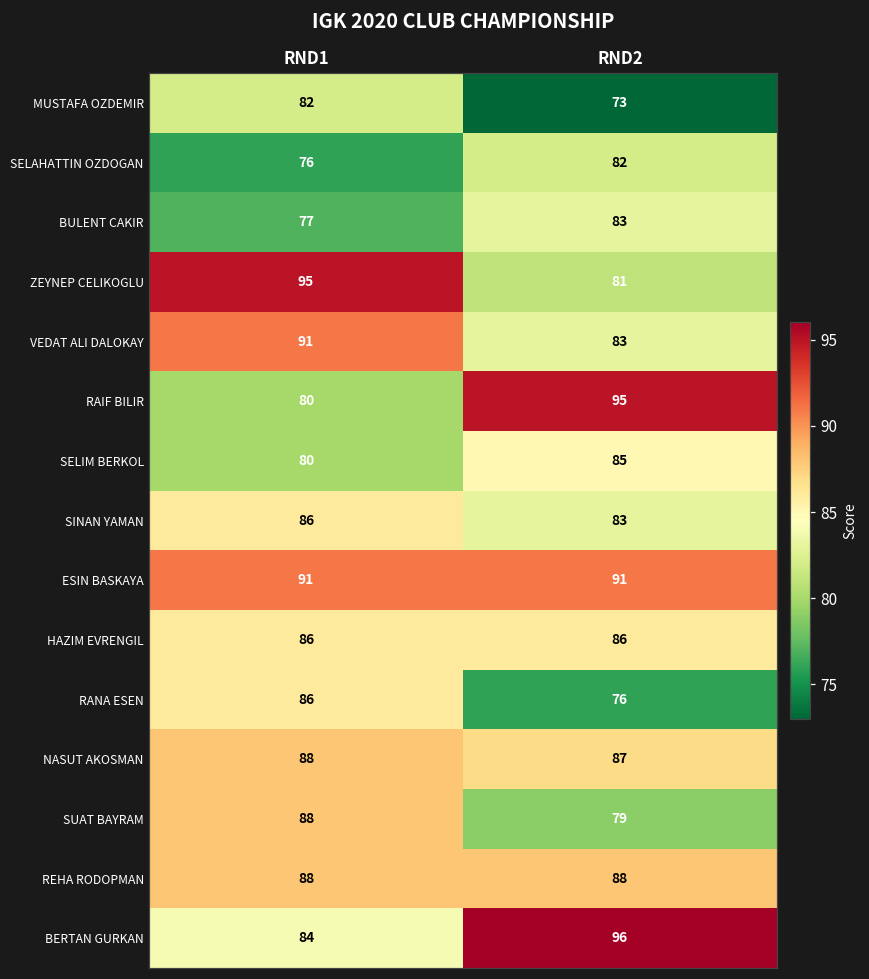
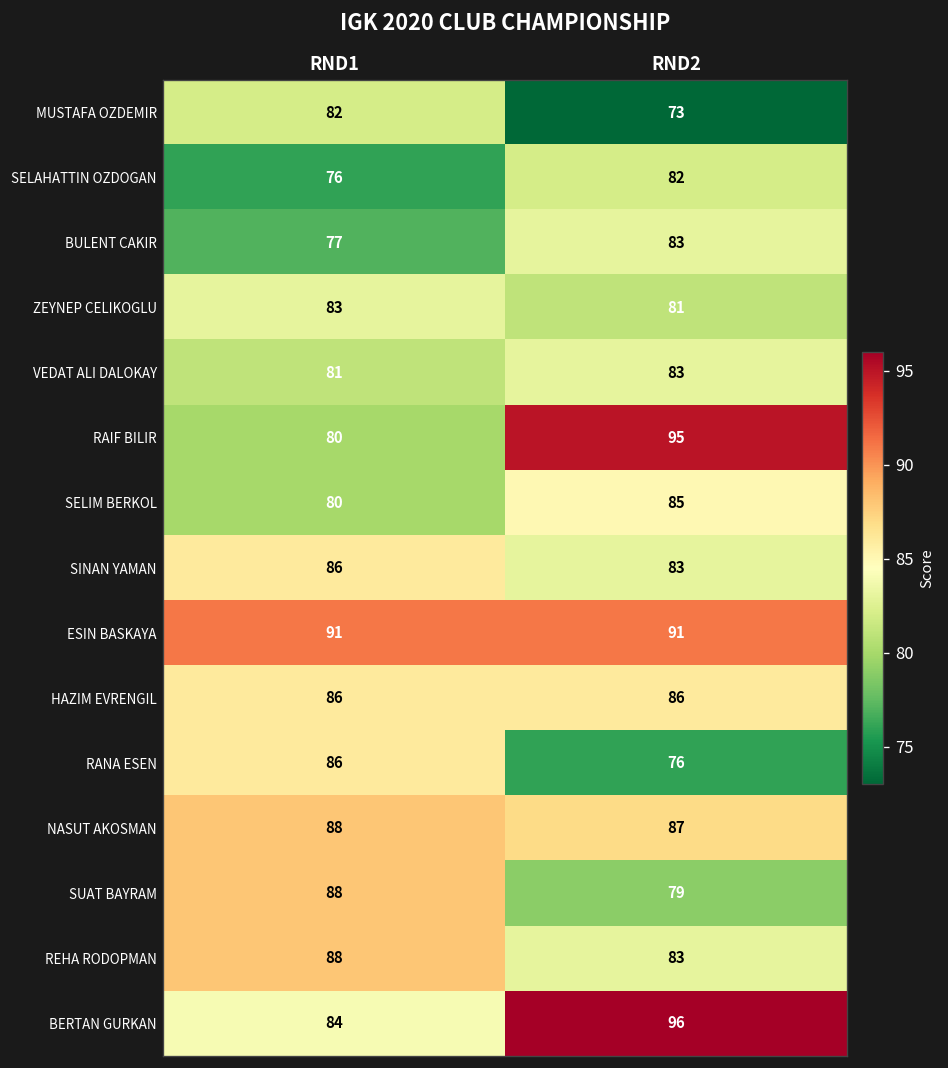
  {
    "MUSTAFA OZDEMIR": {
      "RND1": 82,
      "RND2": 73
    },
    "SELAHATTIN OZDOGAN": {
      "RND1": 76,
      "RND2": 82
    },
    "BULENT CAKIR": {
      "RND1": 77,
      "RND2": 83
    },
    "ZEYNEP CELIKOGLU": {
-     "RND1": 95,
+     "RND1": 83,
      "RND2": 81
    },
    "VEDAT ALI DALOKAY": {
-     "RND1": 91,
+     "RND1": 81,
      "RND2": 83
    },
    "RAIF BILIR": {
      "RND1": 80,
      "RND2": 95
    },
    "SELIM BERKOL": {
      "RND1": 80,
      "RND2": 85
    },
    "SINAN YAMAN": {
      "RND1": 86,
      "RND2": 83
    },
    "ESIN BASKAYA": {
      "RND1": 91,
      "RND2": 91
    },
    "HAZIM EVRENGIL": {
      "RND1": 86,
      "RND2": 86
    },
    "RANA ESEN": {
      "RND1": 86,
      "RND2": 76
    },
    "NASUT AKOSMAN": {
      "RND1": 88,
      "RND2": 87
    },
    "SUAT BAYRAM": {
      "RND1": 88,
      "RND2": 79
    },
    "REHA RODOPMAN": {
      "RND1": 88,
-     "RND2": 88
+     "RND2": 83
    },
    "BERTAN GURKAN": {
      "RND1": 84,
      "RND2": 96
    }
  }
